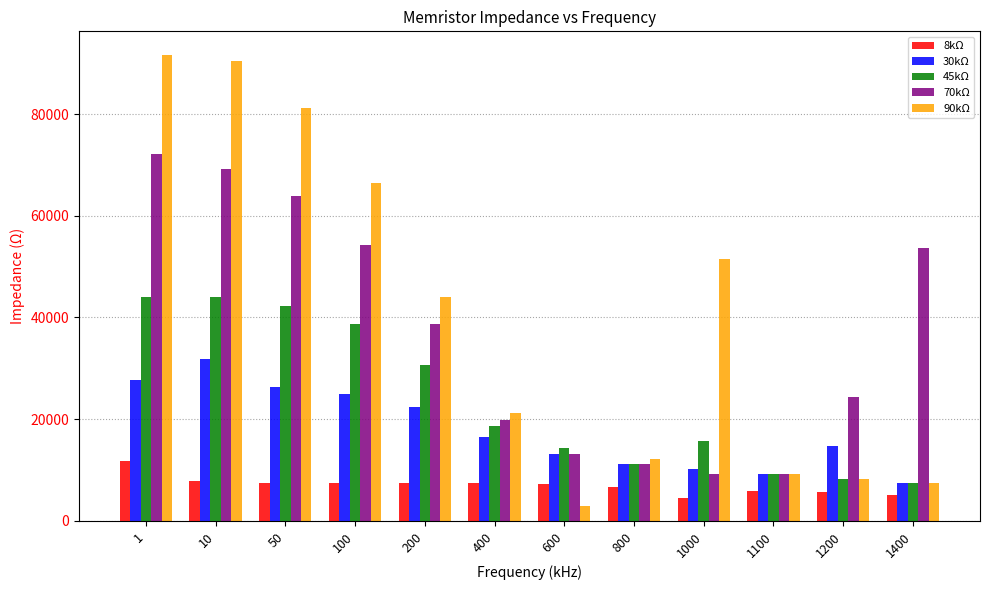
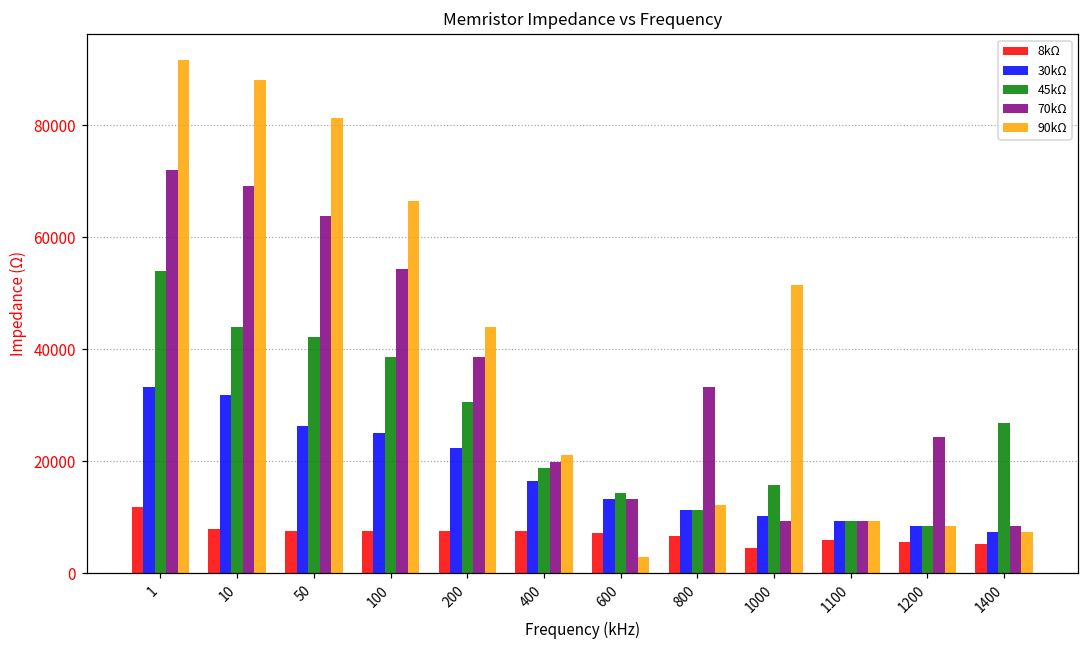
  {
    "8kΩ": {
      "1": 12000,
      "10": 8000,
      "50": 8000,
      "100": 8000,
      "200": 8000,
      "400": 8000,
      "600": 7000,
      "800": 7000,
      "1000": 4000,
      "1100": 6000,
      "1200": 6000,
      "1400": 5000
    },
    "30kΩ": {
-     "1": 28000,
+     "1": 33000,
      "10": 32000,
      "50": 26000,
      "100": 25000,
      "200": 22000,
      "400": 16000,
      "600": 13000,
      "800": 11000,
      "1000": 10000,
      "1100": 9000,
-     "1200": 15000,
+     "1200": 8000,
      "1400": 7000
    },
    "45kΩ": {
-     "1": 44000,
+     "1": 54000,
      "10": 44000,
      "50": 42000,
      "100": 39000,
      "200": 31000,
      "400": 19000,
      "600": 14000,
      "800": 11000,
      "1000": 16000,
      "1100": 9000,
      "1200": 8000,
-     "1400": 7000
+     "1400": 27000
    },
    "70kΩ": {
      "1": 72000,
      "10": 69000,
      "50": 64000,
      "100": 54000,
      "200": 39000,
      "400": 20000,
      "600": 13000,
-     "800": 11000,
+     "800": 33000,
      "1000": 9000,
      "1100": 9000,
      "1200": 24000,
-     "1400": 54000
+     "1400": 8000
    },
    "90kΩ": {
      "1": 92000,
-     "10": 90000,
+     "10": 88000,
      "50": 81000,
      "100": 67000,
      "200": 44000,
      "400": 21000,
      "600": 3000,
      "800": 12000,
      "1000": 51000,
      "1100": 9000,
      "1200": 8000,
      "1400": 7000
    }
  }
